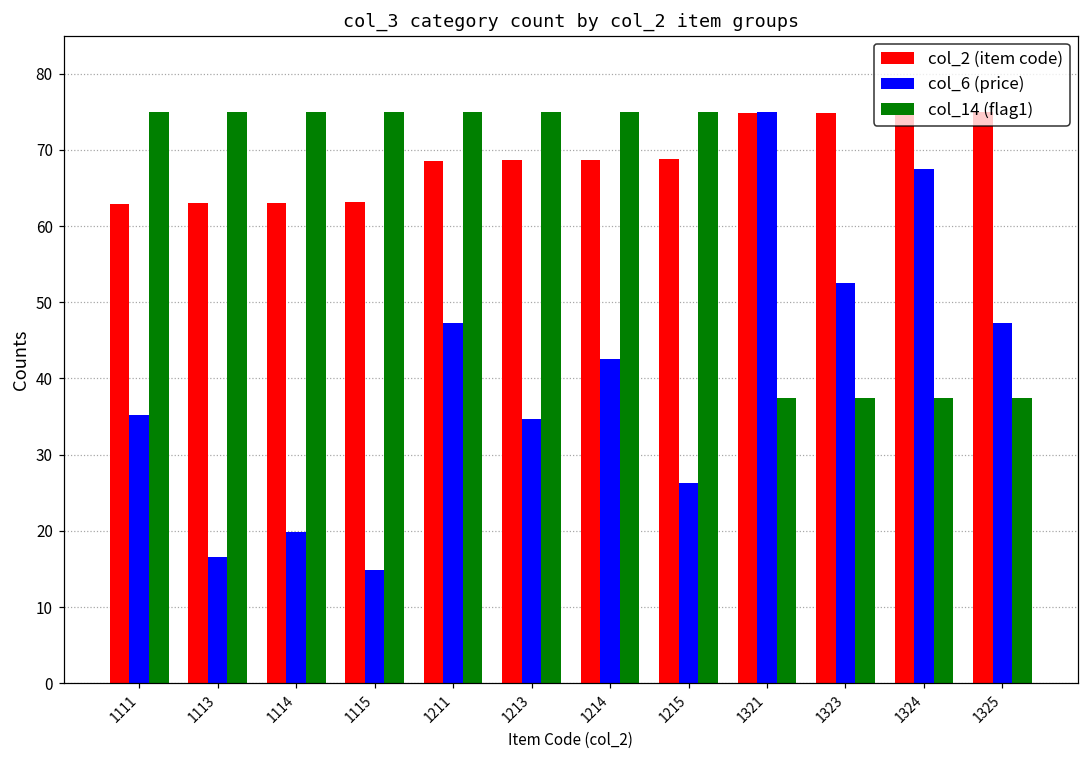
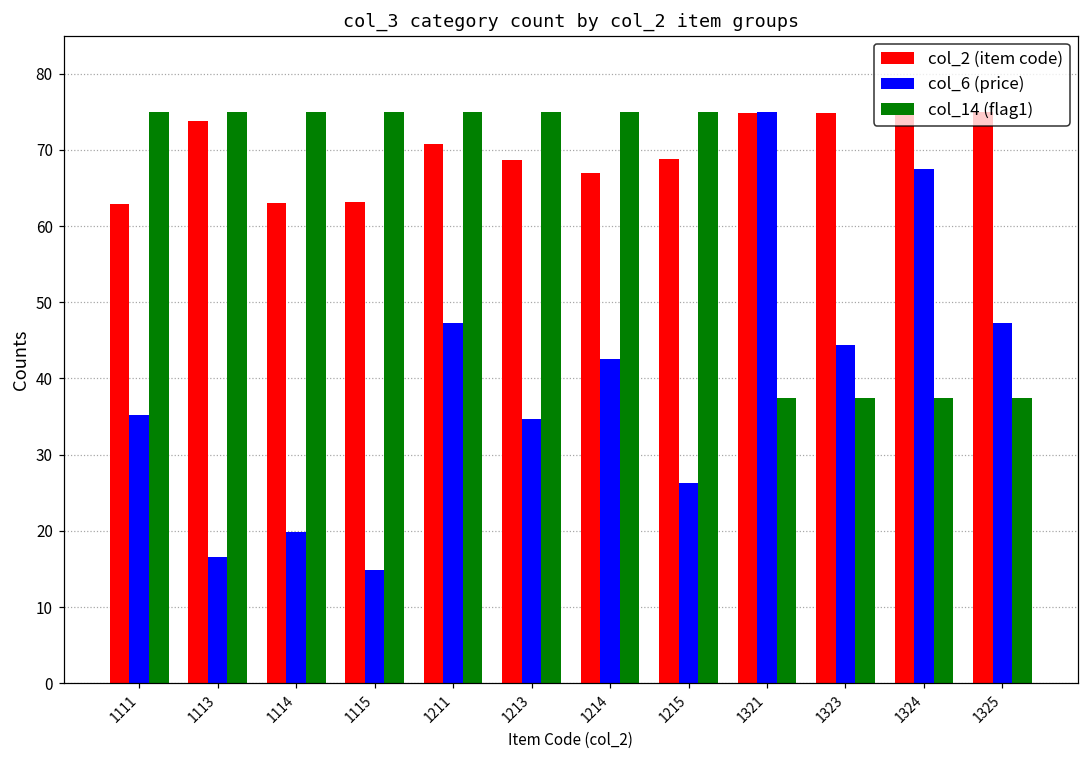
  {
    "col_2 (item code)": {
      "1111": 63,
-     "1113": 63,
+     "1113": 74,
      "1114": 63,
      "1115": 63,
-     "1211": 69,
+     "1211": 71,
      "1213": 69,
-     "1214": 69,
+     "1214": 67,
      "1215": 69,
      "1321": 75,
      "1323": 75
    },
    "col_6 (price)": {
      "1111": 35,
      "1113": 17,
      "1114": 20,
      "1115": 15,
      "1211": 47,
      "1213": 35,
      "1214": 43,
      "1215": 26,
      "1321": 75,
-     "1323": 53,
+     "1323": 44,
      "1324": 68,
      "1325": 47
    },
    "col_14 (flag1)": {
      "1111": 75,
      "1113": 75,
      "1114": 75,
      "1115": 75,
      "1211": 75,
      "1213": 75,
      "1214": 75,
      "1215": 75,
      "1321": 38,
      "1323": 38,
      "1324": 38,
      "1325": 38
    }
  }
